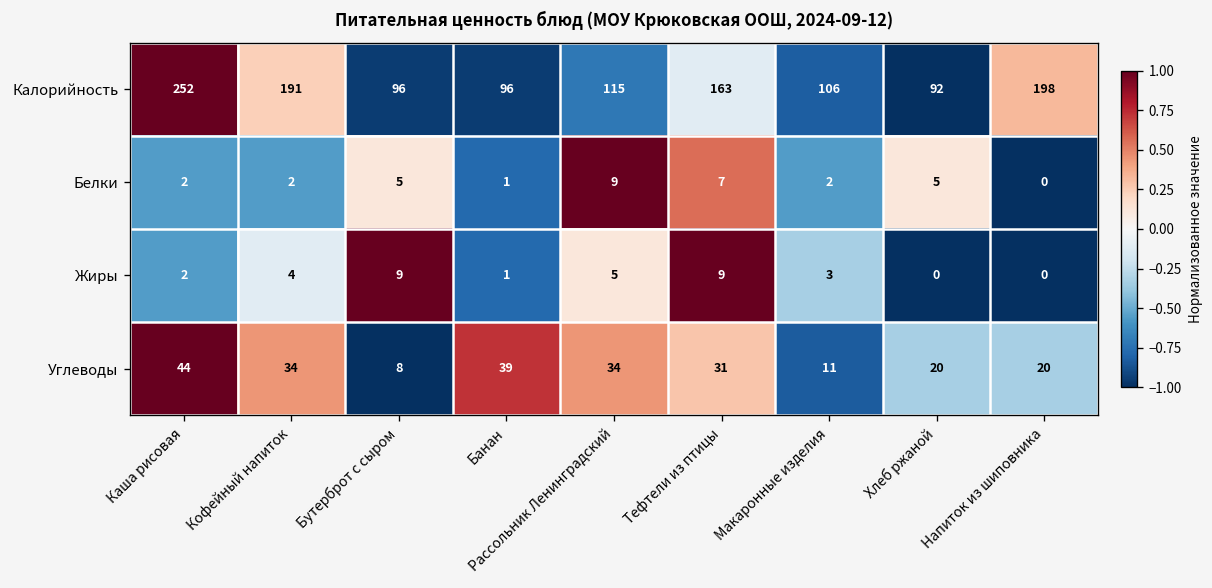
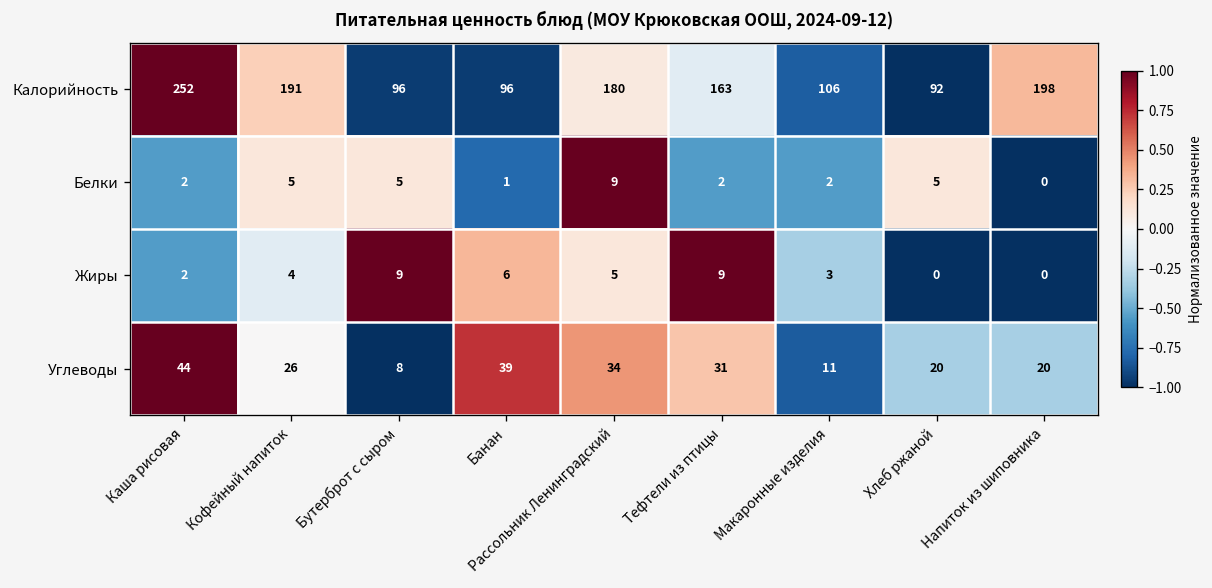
  {
    "Калорийность": {
      "Каша рисовая": 252,
      "Кофейный напиток": 191,
      "Бутерброт с сыром": 96,
      "Банан": 96,
-     "Рассольник Ленинградский": 115,
+     "Рассольник Ленинградский": 180,
      "Тефтели из птицы": 163,
      "Макаронные изделия": 106,
      "Хлеб ржаной": 92,
      "Напиток из шиповника": 198
    },
    "Белки": {
      "Каша рисовая": 2,
-     "Кофейный напиток": 2,
+     "Кофейный напиток": 5,
      "Бутерброт с сыром": 5,
      "Банан": 1,
      "Рассольник Ленинградский": 9,
-     "Тефтели из птицы": 7,
+     "Тефтели из птицы": 2,
      "Макаронные изделия": 2,
      "Хлеб ржаной": 5,
      "Напиток из шиповника": 0
    },
    "Жиры": {
      "Каша рисовая": 2,
      "Кофейный напиток": 4,
      "Бутерброт с сыром": 9,
-     "Банан": 1,
+     "Банан": 6,
      "Рассольник Ленинградский": 5,
      "Тефтели из птицы": 9,
      "Макаронные изделия": 3,
      "Хлеб ржаной": 0,
      "Напиток из шиповника": 0
    },
    "Углеводы": {
      "Каша рисовая": 44,
-     "Кофейный напиток": 34,
+     "Кофейный напиток": 26,
      "Бутерброт с сыром": 8,
      "Банан": 39,
      "Рассольник Ленинградский": 34,
      "Тефтели из птицы": 31,
      "Макаронные изделия": 11,
      "Хлеб ржаной": 20,
      "Напиток из шиповника": 20
    }
  }
